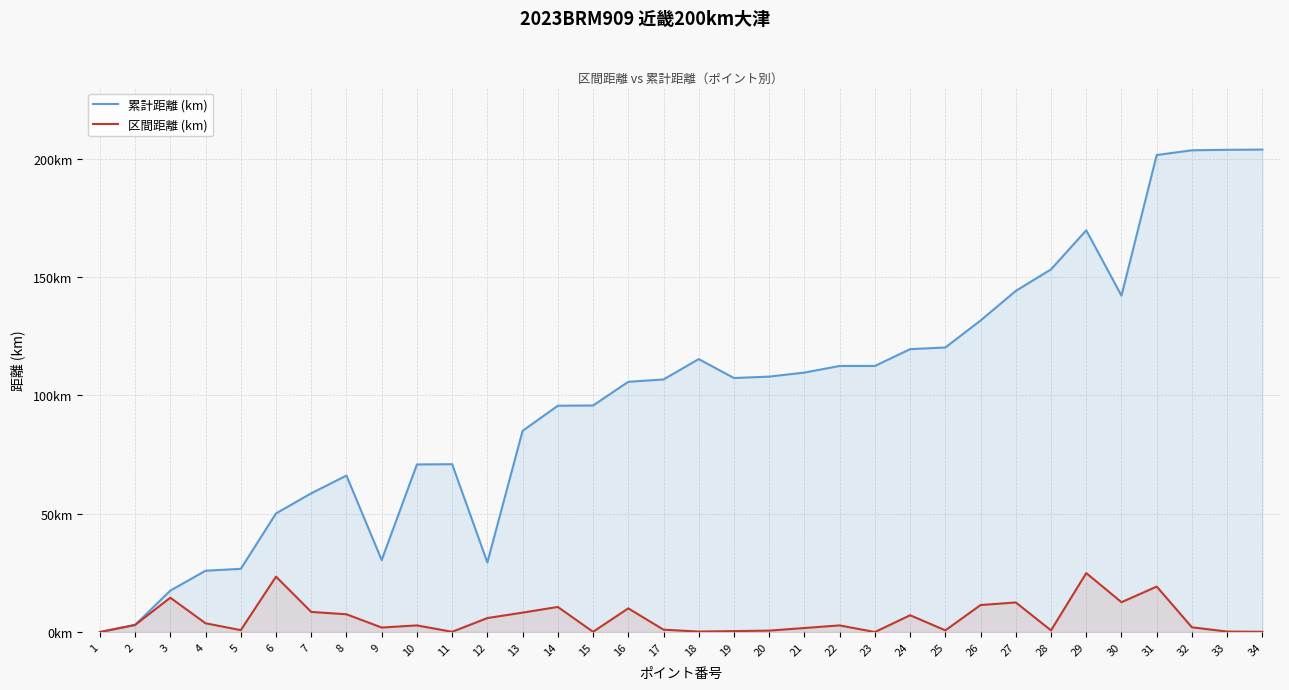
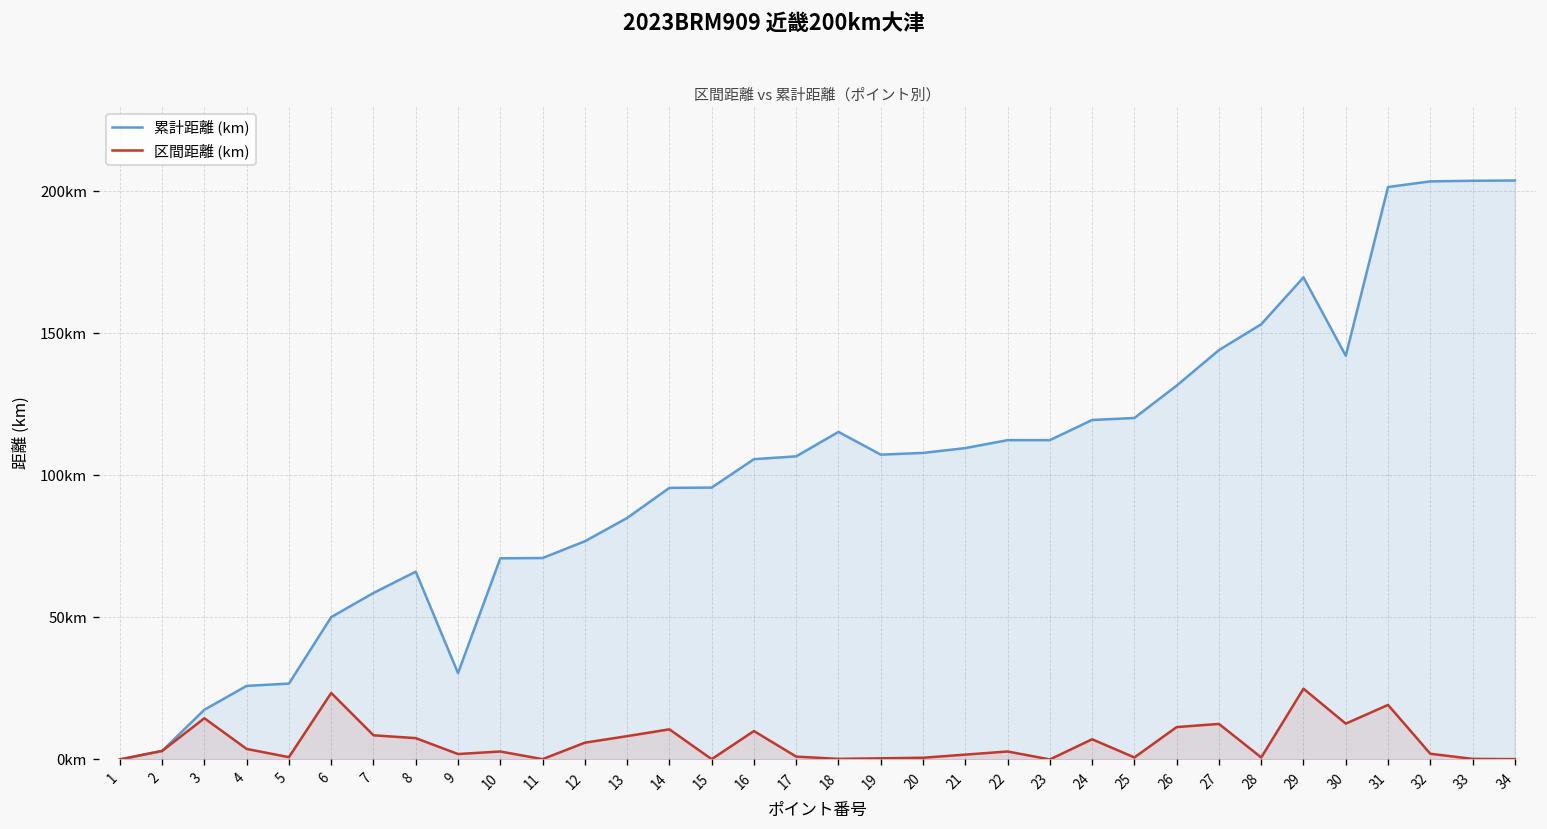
  {
    "累計距離 (km)": {
      "3": "18km",
      "4": "26km",
      "5": "27km",
      "6": "50km",
      "7": "59km",
      "8": "66km",
      "9": "30km",
      "10": "71km",
      "11": "71km",
-     "12": "29km",
+     "12": "77km",
      "13": "85km",
      "14": "96km",
      "15": "96km",
      "16": "106km",
      "17": "107km",
      "18": "115km",
      "19": "107km",
      "20": "108km",
      "21": "110km",
      "22": "112km",
      "23": "112km",
      "24": "120km",
      "25": "120km",
      "26": "132km",
      "27": "144km",
      "28": "153km",
      "29": "170km",
      "30": "142km",
      "31": "202km",
      "32": "204km",
      "33": "204km",
      "34": "204km"
    },
    "区間距離 (km)": {
      "3": "15km",
      "4": "4km",
      "5": "1km",
      "6": "23km",
      "7": "9km",
      "8": "8km",
      "9": "2km",
      "10": "3km",
      "11": "0km",
      "12": "6km",
      "13": "8km",
      "14": "11km",
      "15": "0km",
      "16": "10km",
      "17": "1km",
      "18": "0km",
      "19": "0km",
      "20": "1km",
      "21": "2km",
      "22": "3km",
      "23": "0km",
      "24": "7km",
      "25": "1km",
      "26": "11km",
      "27": "13km",
      "28": "1km",
      "29": "25km",
      "30": "13km",
      "31": "19km",
      "32": "2km",
      "33": "0km",
      "34": "0km"
    }
  }
